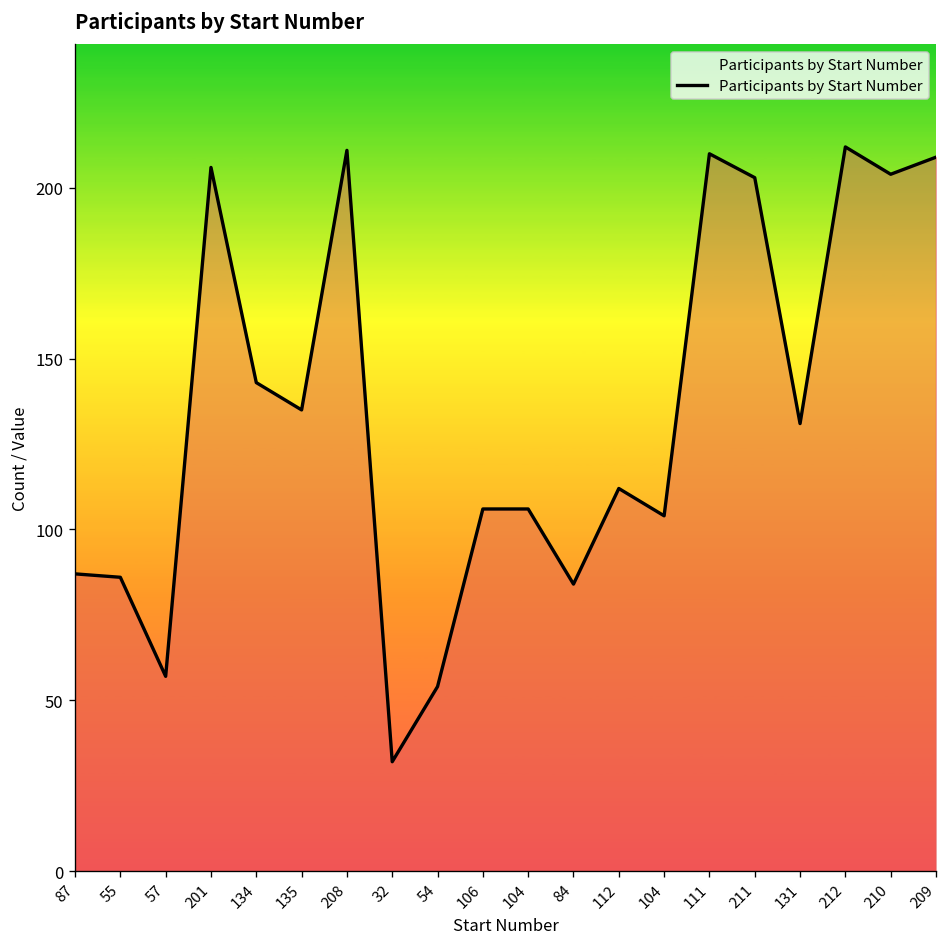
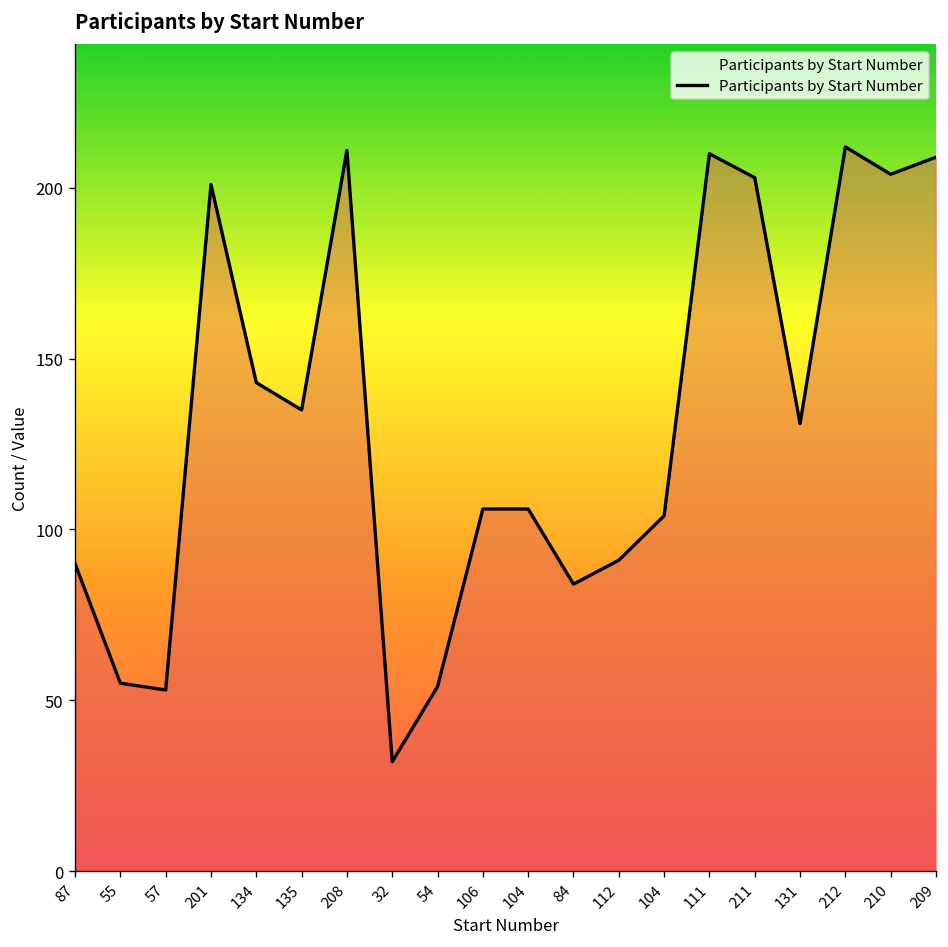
  {
-   "87": 87,
-   "55": 86,
-   "57": 57,
-   "201": 206,
+   "87": 90,
+   "55": 55,
+   "57": 53,
+   "201": 201,
    "134": 143,
    "135": 135,
    "208": 211,
    "32": 32,
    "54": 54,
    "106": 106,
    "84": 84,
-   "112": 112,
+   "112": 91,
    "111": 210,
    "211": 203,
    "131": 131,
    "212": 212,
    "210": 204,
    "209": 209
  }
